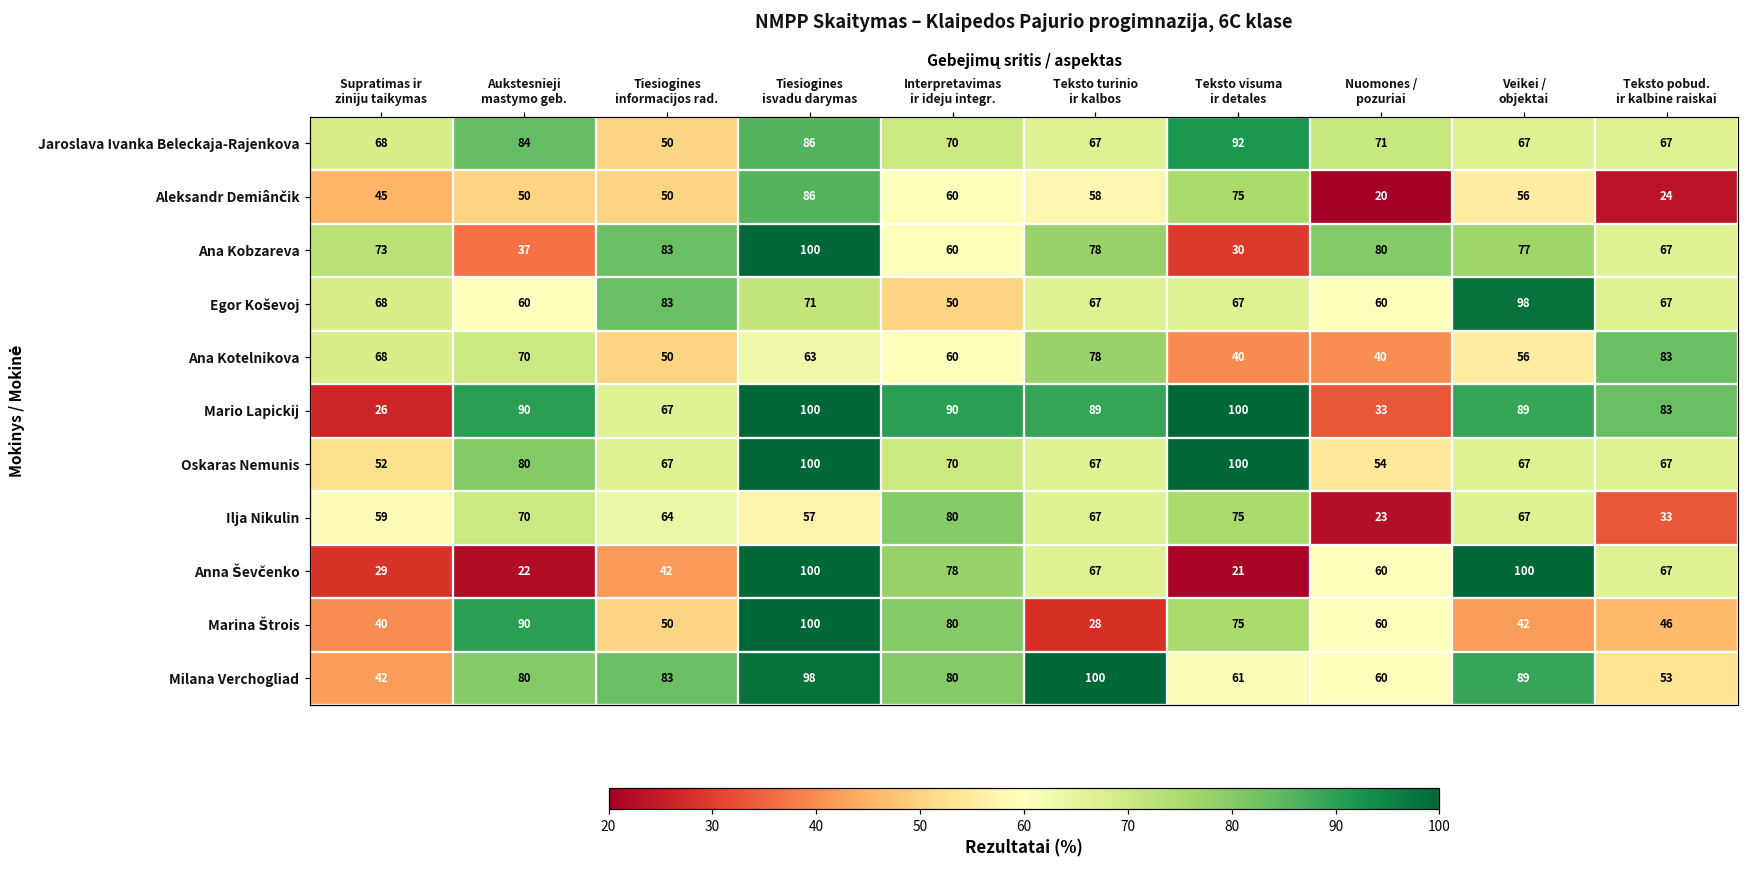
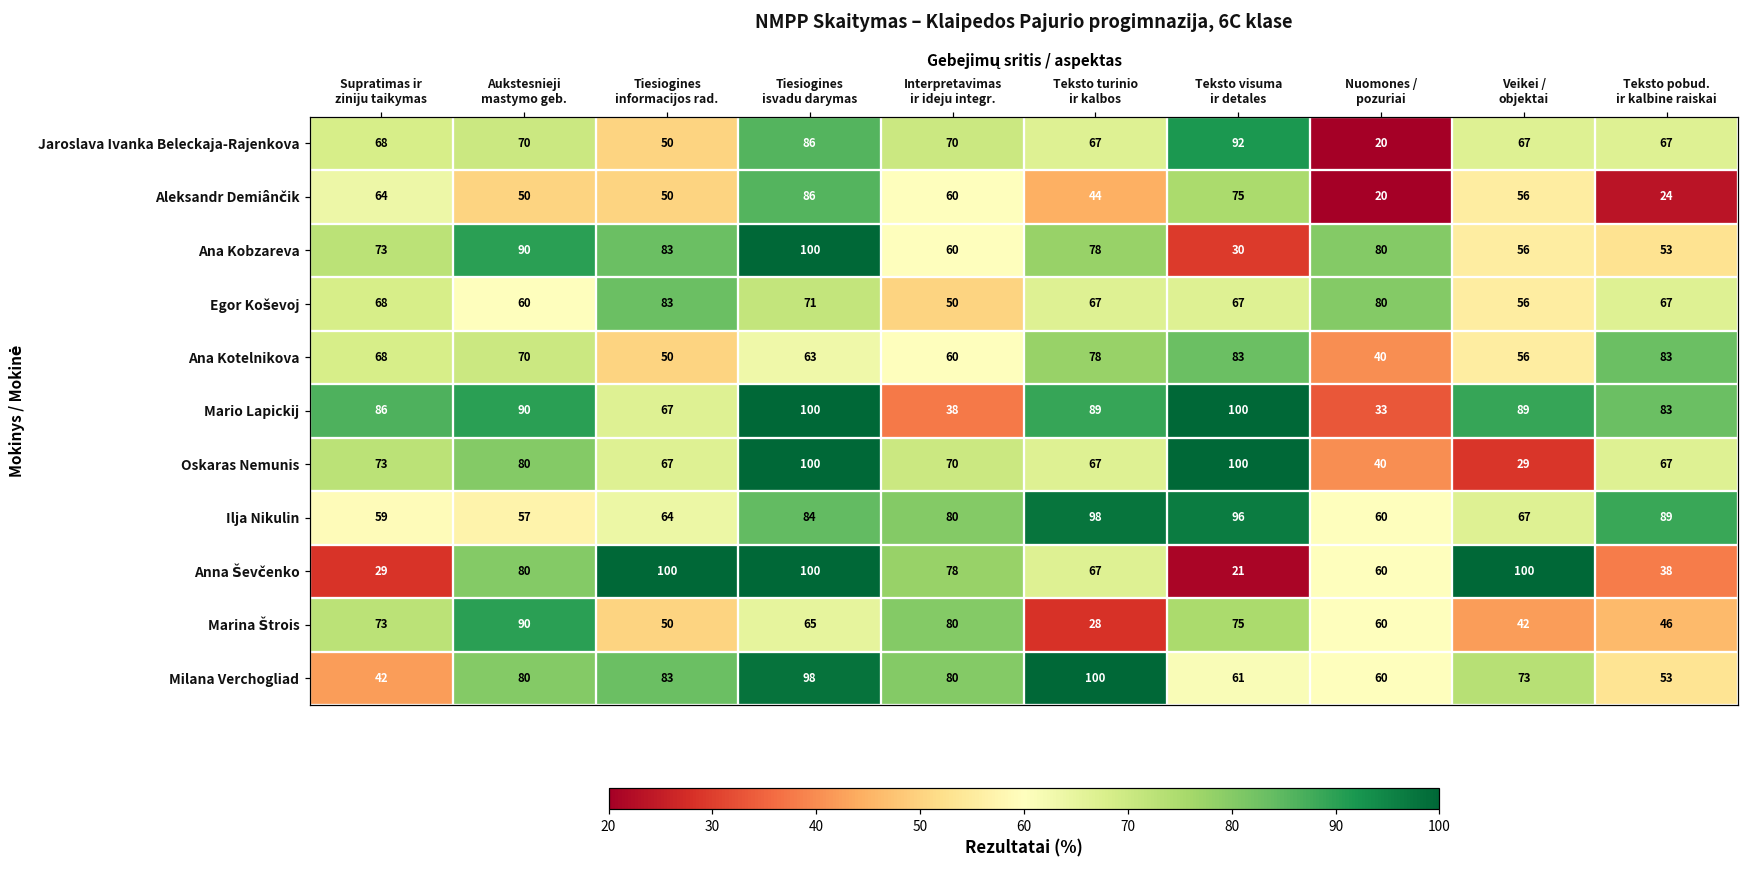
  {
    "Jaroslava Ivanka Beleckaja-Rajenkova": {
      "Supratimas ir ziniju taikymas": 68,
-     "Aukstesnieji mastymo geb.": 84,
+     "Aukstesnieji mastymo geb.": 70,
      "Tiesiogines informacijos rad.": 50,
      "Tiesiogines isvadu darymas": 86,
      "Interpretavimas ir ideju integr.": 70,
      "Teksto turinio ir kalbos": 67,
      "Teksto visuma ir detales": 92,
-     "Nuomones / pozuriai": 71,
+     "Nuomones / pozuriai": 20,
      "Veikei / objektai": 67,
      "Teksto pobud. ir kalbine raiskai": 67
    },
    "Aleksandr Demiânčik": {
-     "Supratimas ir ziniju taikymas": 45,
+     "Supratimas ir ziniju taikymas": 64,
      "Aukstesnieji mastymo geb.": 50,
      "Tiesiogines informacijos rad.": 50,
      "Tiesiogines isvadu darymas": 86,
      "Interpretavimas ir ideju integr.": 60,
-     "Teksto turinio ir kalbos": 58,
+     "Teksto turinio ir kalbos": 44,
      "Teksto visuma ir detales": 75,
      "Nuomones / pozuriai": 20,
      "Veikei / objektai": 56,
      "Teksto pobud. ir kalbine raiskai": 24
    },
    "Ana Kobzareva": {
      "Supratimas ir ziniju taikymas": 73,
-     "Aukstesnieji mastymo geb.": 37,
+     "Aukstesnieji mastymo geb.": 90,
      "Tiesiogines informacijos rad.": 83,
      "Tiesiogines isvadu darymas": 100,
      "Interpretavimas ir ideju integr.": 60,
      "Teksto turinio ir kalbos": 78,
      "Teksto visuma ir detales": 30,
      "Nuomones / pozuriai": 80,
-     "Veikei / objektai": 77,
-     "Teksto pobud. ir kalbine raiskai": 67
+     "Veikei / objektai": 56,
+     "Teksto pobud. ir kalbine raiskai": 53
    },
    "Egor Koševoj": {
      "Supratimas ir ziniju taikymas": 68,
      "Aukstesnieji mastymo geb.": 60,
      "Tiesiogines informacijos rad.": 83,
      "Tiesiogines isvadu darymas": 71,
      "Interpretavimas ir ideju integr.": 50,
      "Teksto turinio ir kalbos": 67,
      "Teksto visuma ir detales": 67,
-     "Nuomones / pozuriai": 60,
-     "Veikei / objektai": 98,
+     "Nuomones / pozuriai": 80,
+     "Veikei / objektai": 56,
      "Teksto pobud. ir kalbine raiskai": 67
    },
    "Ana Kotelnikova": {
      "Supratimas ir ziniju taikymas": 68,
      "Aukstesnieji mastymo geb.": 70,
      "Tiesiogines informacijos rad.": 50,
      "Tiesiogines isvadu darymas": 63,
      "Interpretavimas ir ideju integr.": 60,
      "Teksto turinio ir kalbos": 78,
-     "Teksto visuma ir detales": 40,
+     "Teksto visuma ir detales": 83,
      "Nuomones / pozuriai": 40,
      "Veikei / objektai": 56,
      "Teksto pobud. ir kalbine raiskai": 83
    },
    "Mario Lapickij": {
-     "Supratimas ir ziniju taikymas": 26,
+     "Supratimas ir ziniju taikymas": 86,
      "Aukstesnieji mastymo geb.": 90,
      "Tiesiogines informacijos rad.": 67,
      "Tiesiogines isvadu darymas": 100,
-     "Interpretavimas ir ideju integr.": 90,
+     "Interpretavimas ir ideju integr.": 38,
      "Teksto turinio ir kalbos": 89,
      "Teksto visuma ir detales": 100,
      "Nuomones / pozuriai": 33,
      "Veikei / objektai": 89,
      "Teksto pobud. ir kalbine raiskai": 83
    },
    "Oskaras Nemunis": {
-     "Supratimas ir ziniju taikymas": 52,
+     "Supratimas ir ziniju taikymas": 73,
      "Aukstesnieji mastymo geb.": 80,
      "Tiesiogines informacijos rad.": 67,
      "Tiesiogines isvadu darymas": 100,
      "Interpretavimas ir ideju integr.": 70,
      "Teksto turinio ir kalbos": 67,
      "Teksto visuma ir detales": 100,
-     "Nuomones / pozuriai": 54,
-     "Veikei / objektai": 67,
+     "Nuomones / pozuriai": 40,
+     "Veikei / objektai": 29,
      "Teksto pobud. ir kalbine raiskai": 67
    },
    "Ilja Nikulin": {
      "Supratimas ir ziniju taikymas": 59,
-     "Aukstesnieji mastymo geb.": 70,
+     "Aukstesnieji mastymo geb.": 57,
      "Tiesiogines informacijos rad.": 64,
-     "Tiesiogines isvadu darymas": 57,
+     "Tiesiogines isvadu darymas": 84,
      "Interpretavimas ir ideju integr.": 80,
-     "Teksto turinio ir kalbos": 67,
-     "Teksto visuma ir detales": 75,
-     "Nuomones / pozuriai": 23,
+     "Teksto turinio ir kalbos": 98,
+     "Teksto visuma ir detales": 96,
+     "Nuomones / pozuriai": 60,
      "Veikei / objektai": 67,
-     "Teksto pobud. ir kalbine raiskai": 33
+     "Teksto pobud. ir kalbine raiskai": 89
    },
    "Anna Ševčenko": {
      "Supratimas ir ziniju taikymas": 29,
-     "Aukstesnieji mastymo geb.": 22,
-     "Tiesiogines informacijos rad.": 42,
+     "Aukstesnieji mastymo geb.": 80,
+     "Tiesiogines informacijos rad.": 100,
      "Tiesiogines isvadu darymas": 100,
      "Interpretavimas ir ideju integr.": 78,
      "Teksto turinio ir kalbos": 67,
      "Teksto visuma ir detales": 21,
      "Nuomones / pozuriai": 60,
      "Veikei / objektai": 100,
-     "Teksto pobud. ir kalbine raiskai": 67
+     "Teksto pobud. ir kalbine raiskai": 38
    },
    "Marina Štrois": {
-     "Supratimas ir ziniju taikymas": 40,
+     "Supratimas ir ziniju taikymas": 73,
      "Aukstesnieji mastymo geb.": 90,
      "Tiesiogines informacijos rad.": 50,
-     "Tiesiogines isvadu darymas": 100,
+     "Tiesiogines isvadu darymas": 65,
      "Interpretavimas ir ideju integr.": 80,
      "Teksto turinio ir kalbos": 28,
      "Teksto visuma ir detales": 75,
      "Nuomones / pozuriai": 60,
      "Veikei / objektai": 42,
      "Teksto pobud. ir kalbine raiskai": 46
    },
    "Milana Verchogliad": {
      "Supratimas ir ziniju taikymas": 42,
      "Aukstesnieji mastymo geb.": 80,
      "Tiesiogines informacijos rad.": 83,
      "Tiesiogines isvadu darymas": 98,
      "Interpretavimas ir ideju integr.": 80,
      "Teksto turinio ir kalbos": 100,
      "Teksto visuma ir detales": 61,
      "Nuomones / pozuriai": 60,
-     "Veikei / objektai": 89,
+     "Veikei / objektai": 73,
      "Teksto pobud. ir kalbine raiskai": 53
    }
  }
